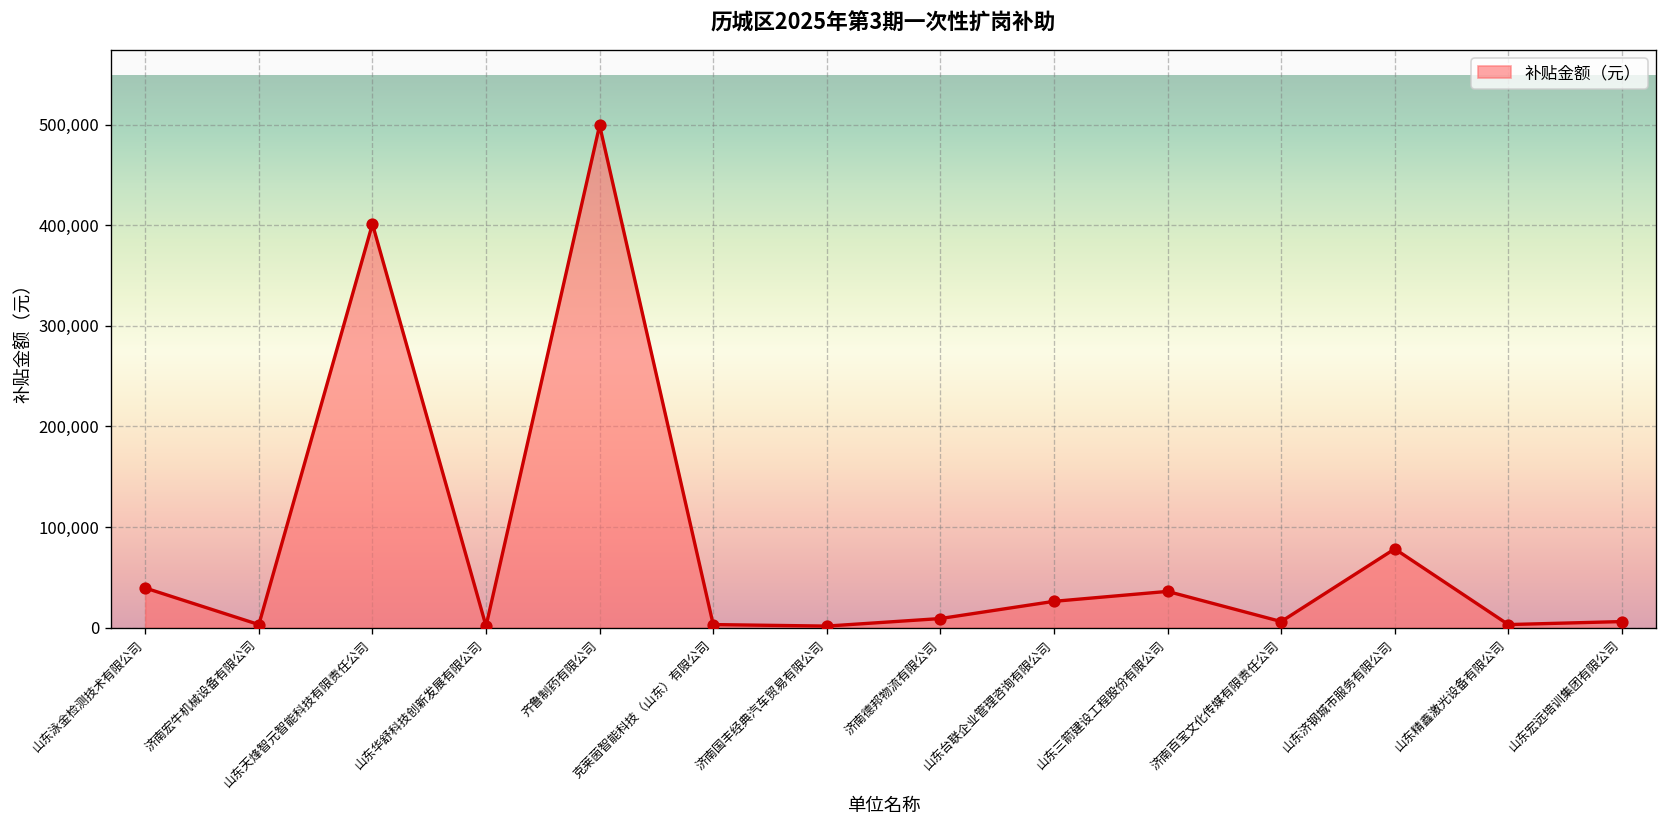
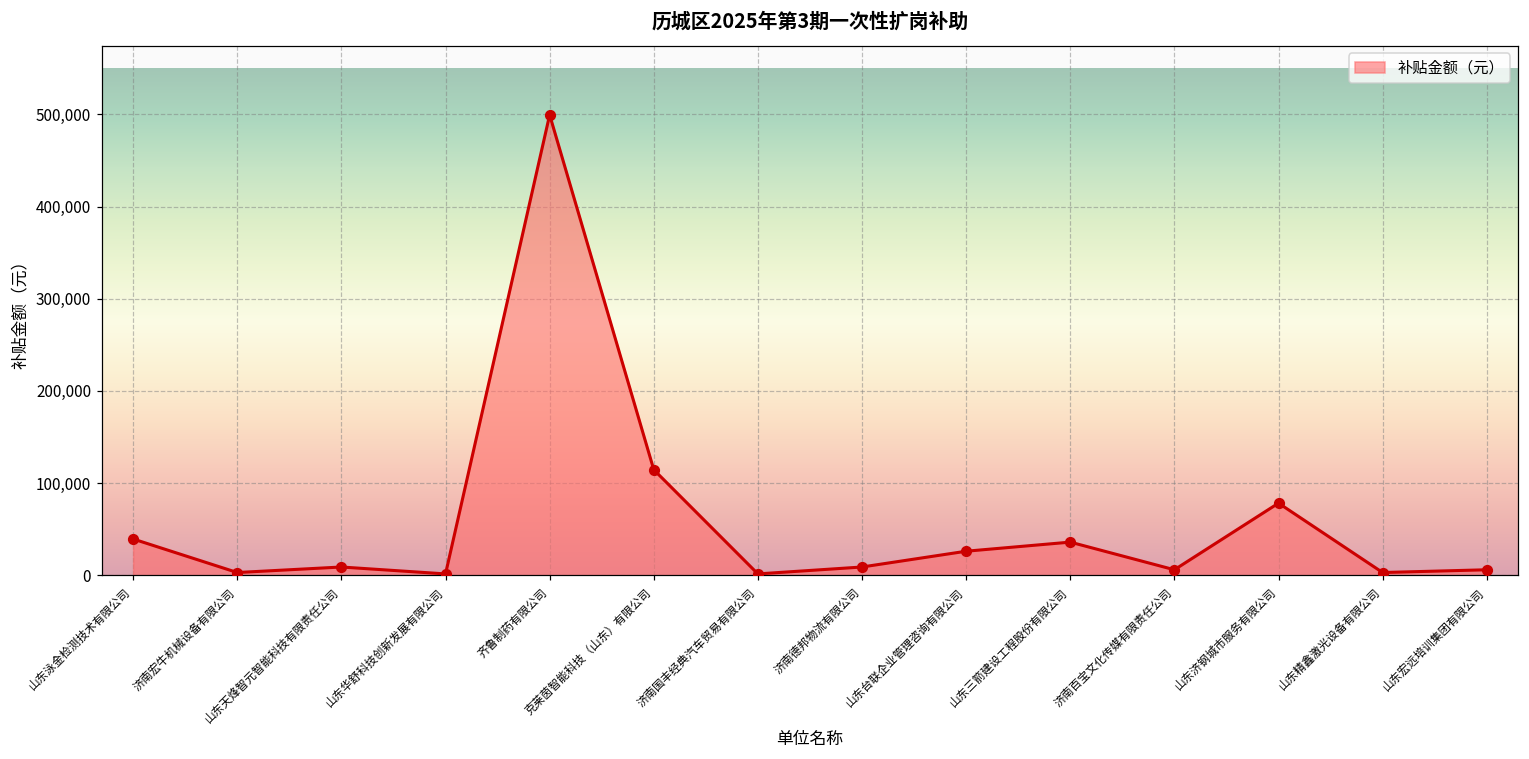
  {
    "山东泳金检测技术有限公司": "40,000",
    "济南宏牛机械设备有限公司": "0",
-   "山东天烽智元智能科技有限责任公司": "400,000",
+   "山东天烽智元智能科技有限责任公司": "10,000",
    "山东华舒科技创新发展有限公司": "0",
    "齐鲁制药有限公司": "500,000",
-   "克莱茵智能科技（山东）有限公司": "0",
+   "克莱茵智能科技（山东）有限公司": "110,000",
    "济南国丰经典汽车贸易有限公司": "0",
    "济南德邦物流有限公司": "10,000",
    "山东台联企业管理咨询有限公司": "30,000",
    "山东三箭建设工程股份有限公司": "40,000",
    "济南百宝文化传媒有限责任公司": "10,000",
    "山东济钢城市服务有限公司": "80,000",
    "山东精鑫激光设备有限公司": "0",
    "山东宏远培训集团有限公司": "10,000"
  }
